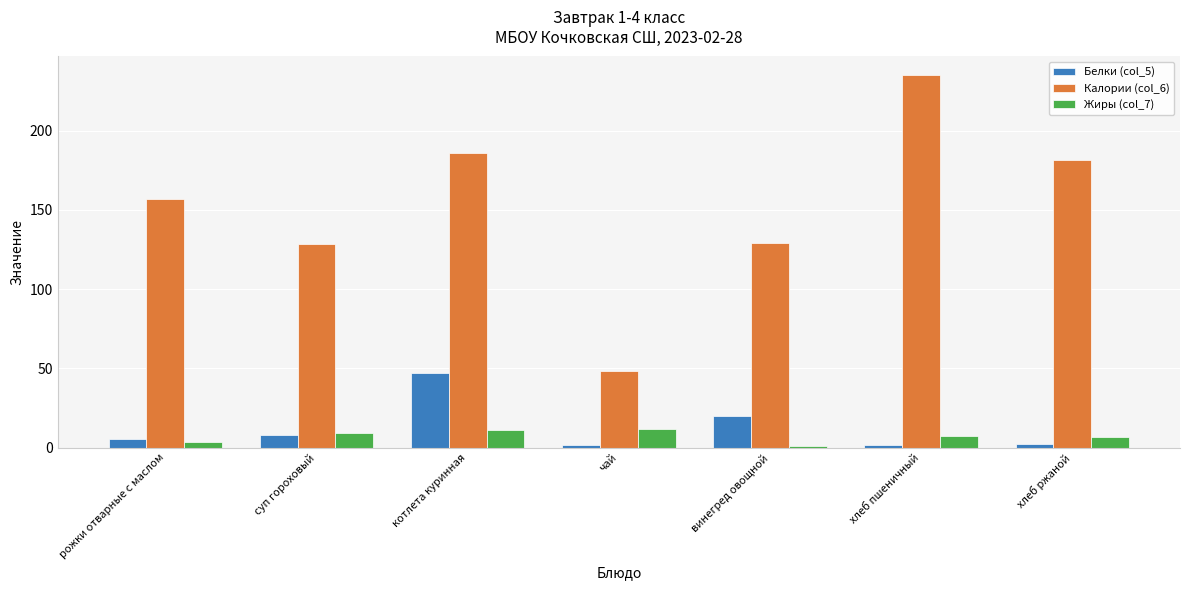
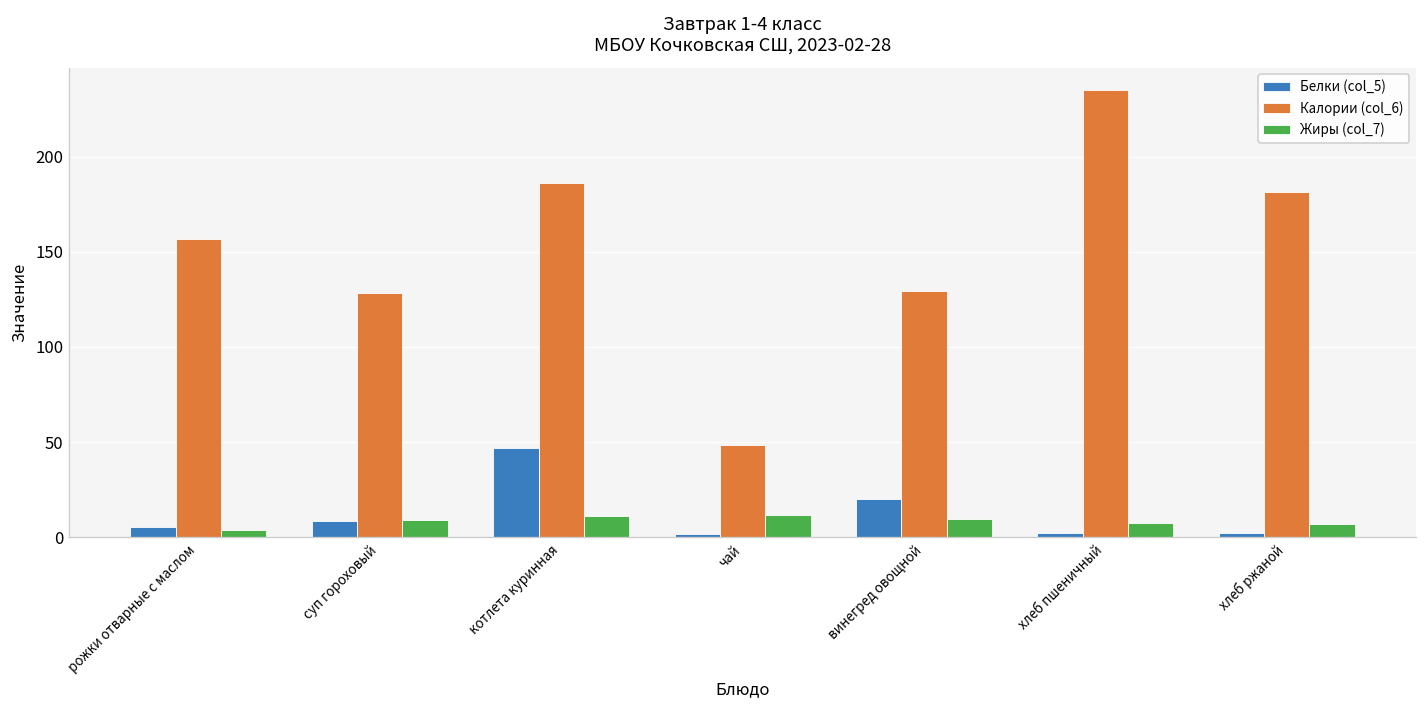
  {
    "Белки (col_5)": {
      "рожки отварные с маслом": 5,
      "суп гороховый": 8,
      "котлета куринная": 47,
      "винегред овощной": 20,
      "хлеб пшеничный": 2,
      "хлеб ржаной": 2
    },
    "Калории (col_6)": {
      "рожки отварные с маслом": 157,
      "суп гороховый": 129,
      "котлета куринная": 186,
      "чай": 49,
      "винегред овощной": 129,
      "хлеб пшеничный": 235,
      "хлеб ржаной": 182
    },
    "Жиры (col_7)": {
      "рожки отварные с маслом": 4,
      "суп гороховый": 9,
      "котлета куринная": 11,
      "чай": 12,
-     "винегред овощной": 1,
+     "винегред овощной": 10,
      "хлеб пшеничный": 8,
      "хлеб ржаной": 7
    }
  }
